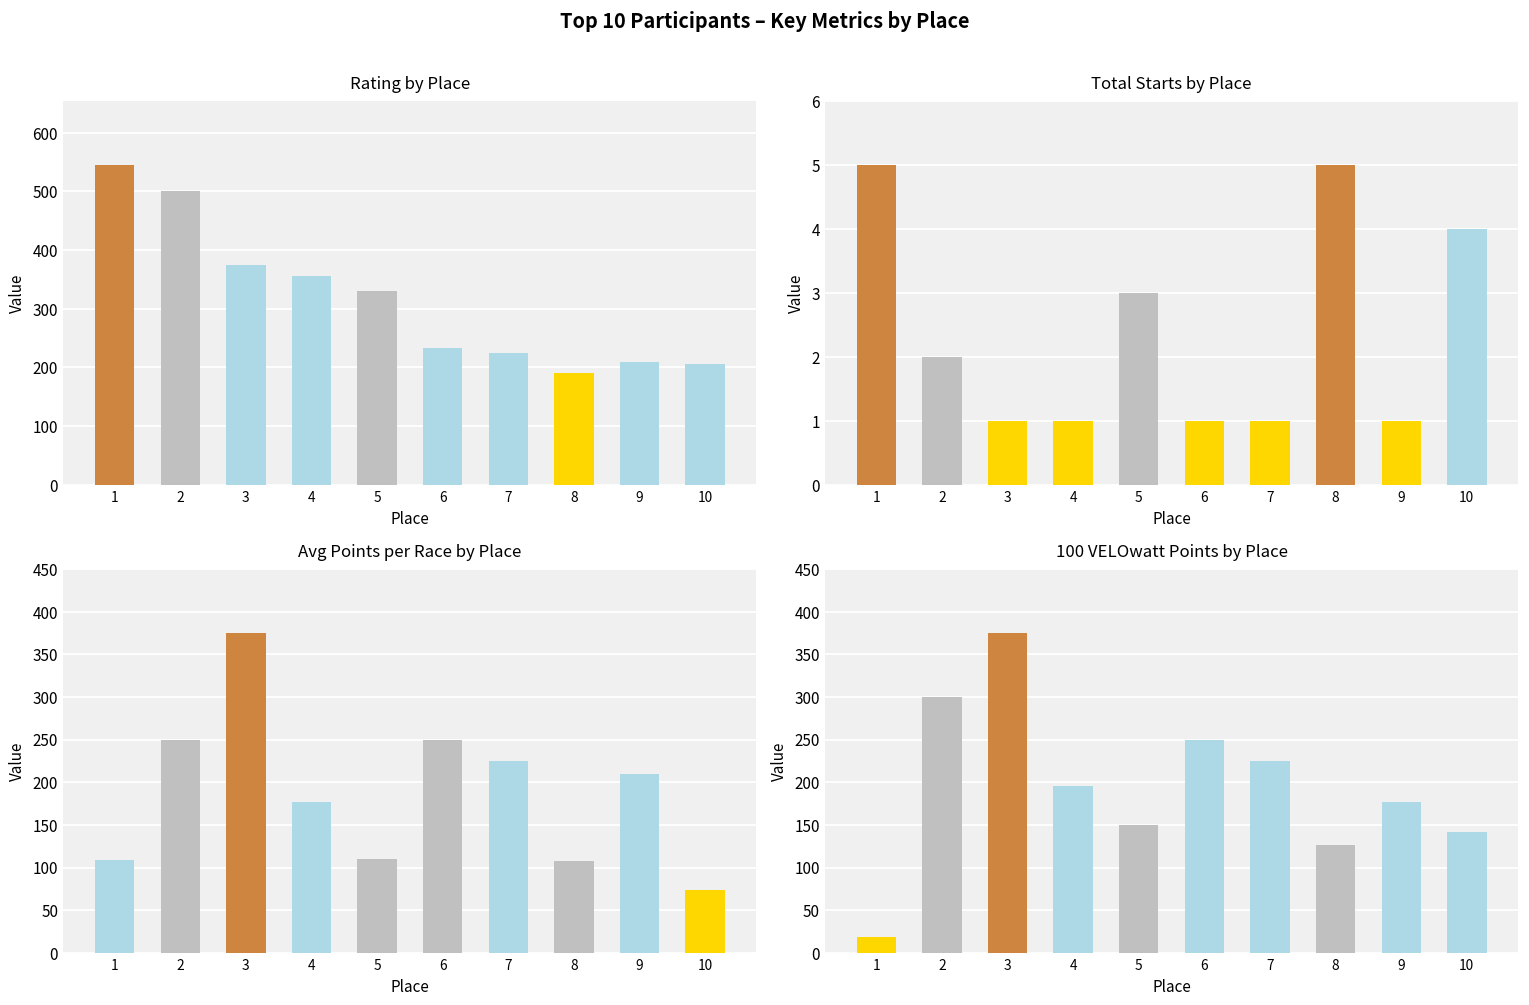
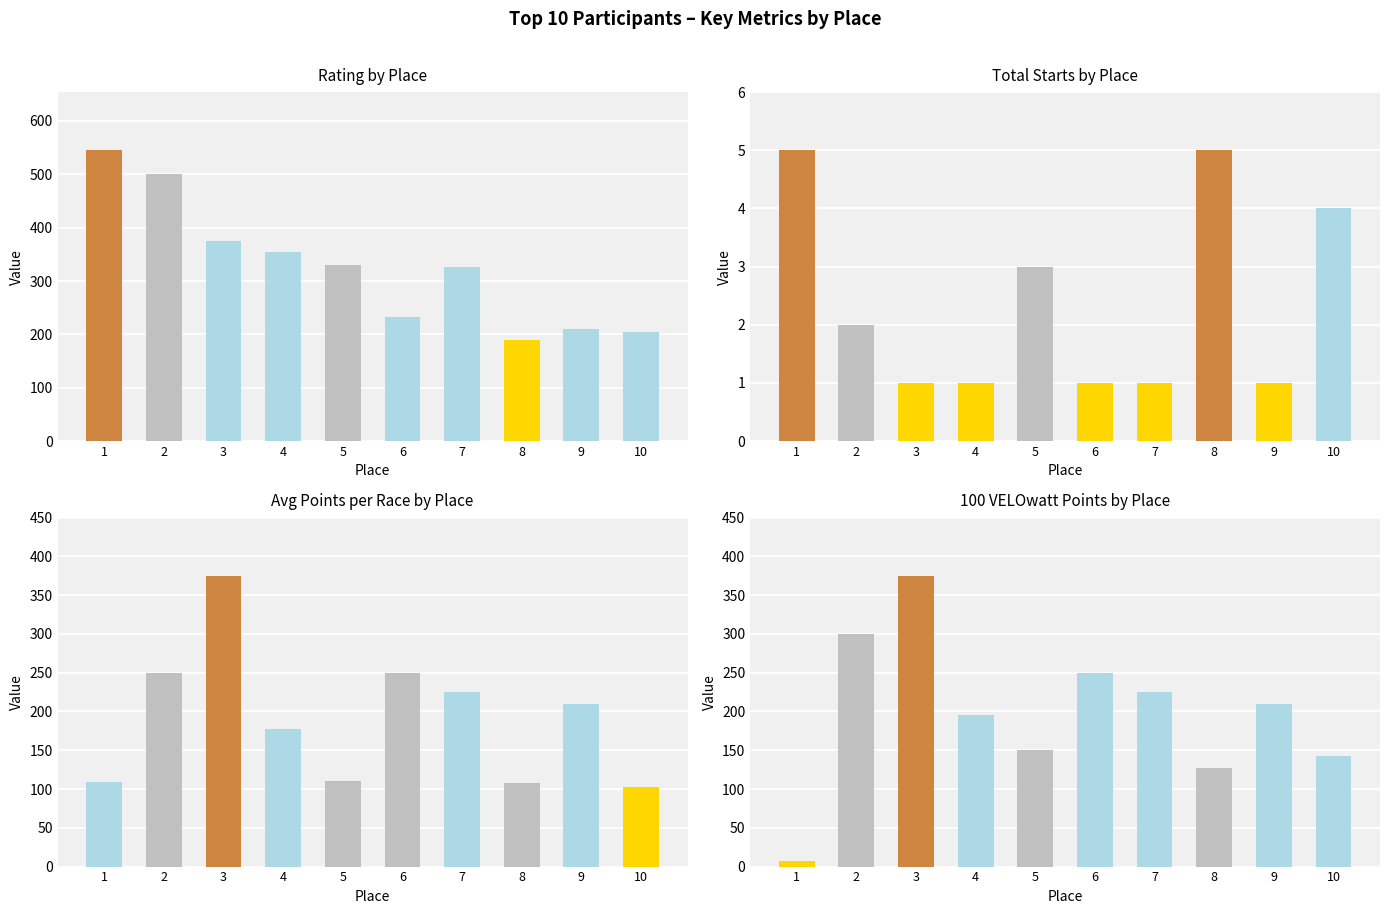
  {
    "Rating by Place": {
      "1": 550,
      "2": 500,
      "3": 380,
      "4": 360,
      "5": 330,
      "6": 230,
-     "7": 230,
+     "7": 330,
      "8": 190,
      "9": 210,
      "10": 210
    },
    "Total Starts by Place": {
      "1": 5.0,
      "2": 2.0,
      "3": 1.0,
      "4": 1.0,
      "5": 3.0,
      "6": 1.0,
      "7": 1.0,
      "8": 5.0,
      "9": 1.0,
      "10": 4.0
    },
    "Avg Points per Race by Place": {
      "1": 110,
      "2": 250,
      "3": 380,
      "4": 180,
      "5": 110,
      "6": 250,
      "7": 230,
      "8": 110,
      "9": 210,
-     "10": 70
+     "10": 100
    },
    "100 VELOwatt Points by Place": {
-     "1": 20,
+     "1": 10,
      "2": 300,
      "3": 380,
      "4": 200,
      "5": 150,
      "6": 250,
      "7": 230,
      "8": 130,
-     "9": 180,
+     "9": 210,
      "10": 140
    }
  }
